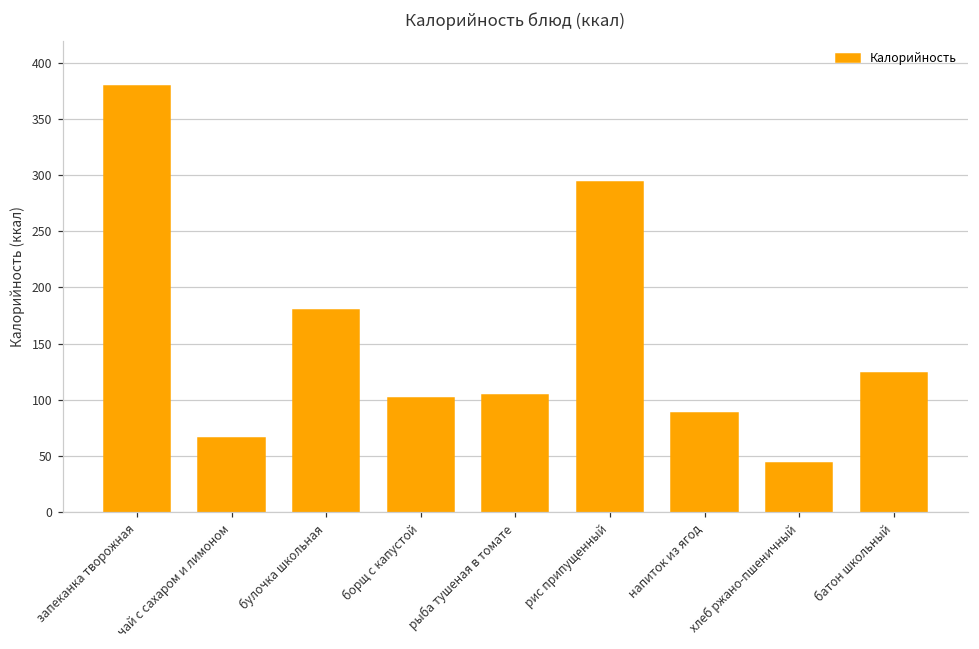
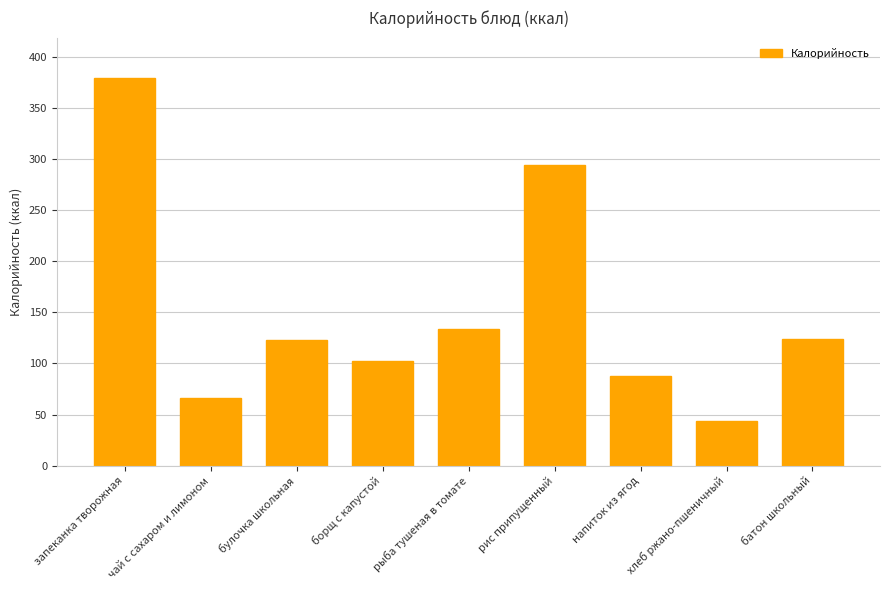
  {
    "запеканка творожная": 379,
    "чай с сахаром и лимоном": 66,
-   "булочка школьная": 180,
+   "булочка школьная": 123,
    "борщ с капустой": 102,
-   "рыба тушеная в томате": 104,
+   "рыба тушеная в томате": 134,
    "рис припущенный": 294,
    "напиток из ягод": 88,
    "хлеб ржано-пшеничный": 44,
    "батон школьный": 124
  }
